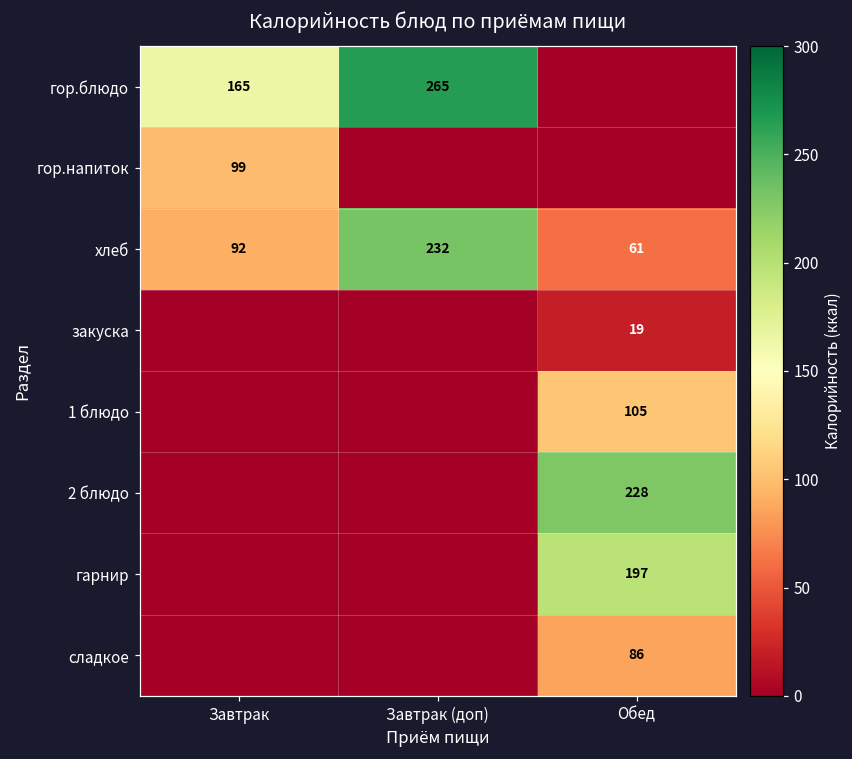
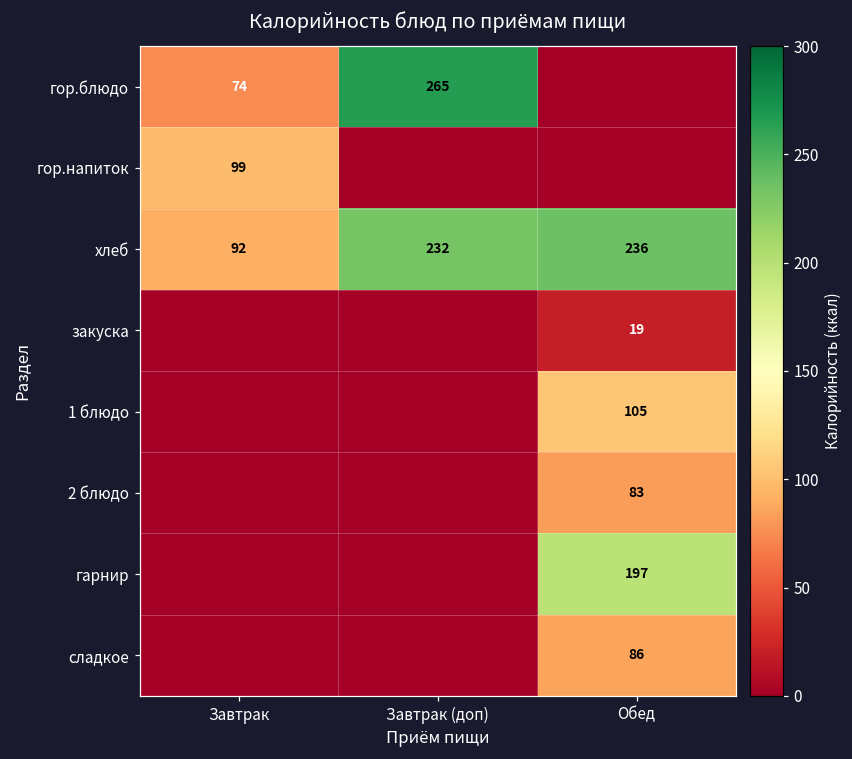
  {
    "гор.блюдо": {
-     "Завтрак": 165,
+     "Завтрак": 74,
      "Завтрак (доп)": 265
    },
    "гор.напиток": {
      "Завтрак": 99
    },
    "хлеб": {
      "Завтрак": 92,
      "Завтрак (доп)": 232,
-     "Обед": 61
+     "Обед": 236
    },
    "закуска": {
      "Обед": 19
    },
    "1 блюдо": {
      "Обед": 105
    },
    "2 блюдо": {
-     "Обед": 228
+     "Обед": 83
    },
    "гарнир": {
      "Обед": 197
    },
    "сладкое": {
      "Обед": 86
    }
  }
